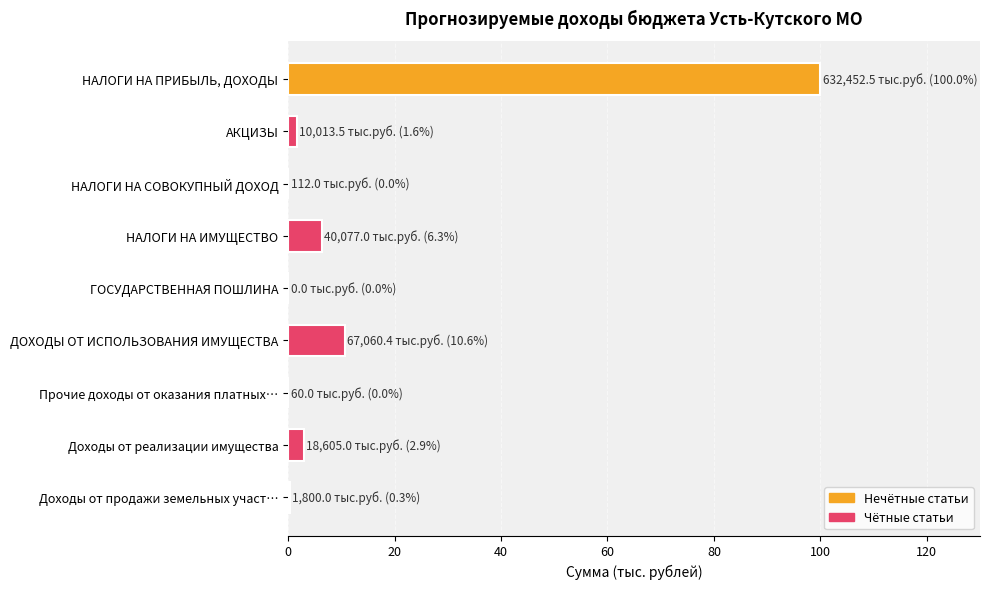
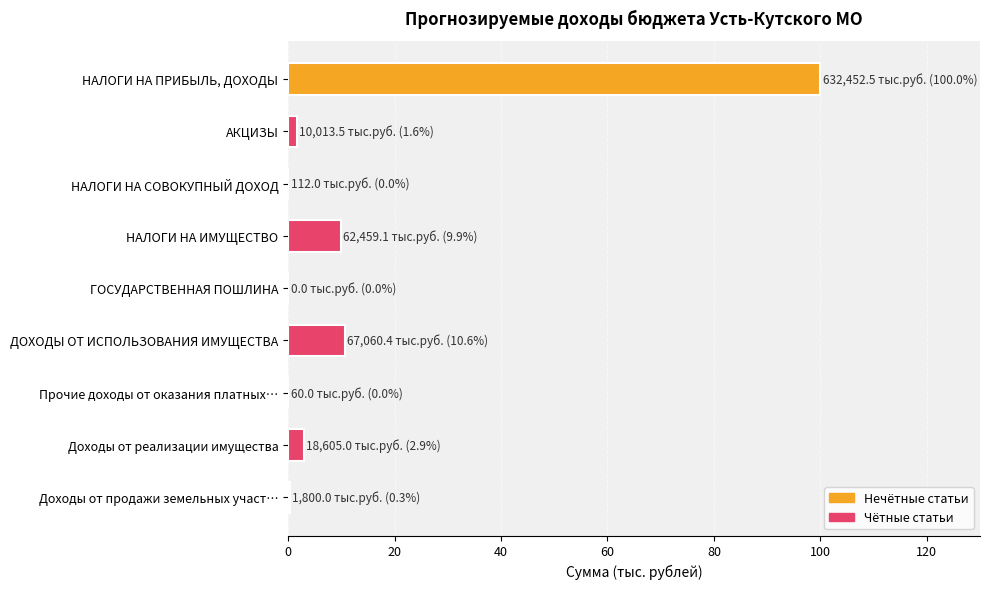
  {
    "НАЛОГИ НА ПРИБЫЛЬ, ДОХОДЫ": "(100.0%)",
    "АКЦИЗЫ": "(1.6%)",
    "НАЛОГИ НА СОВОКУПНЫЙ ДОХОД": "(0.0%)",
-   "НАЛОГИ НА ИМУЩЕСТВО": "40,077.0 тыс.руб. (6.3%)",
+   "НАЛОГИ НА ИМУЩЕСТВО": "62,459.1 тыс.руб. (9.9%)",
    "ГОСУДАРСТВЕННАЯ ПОШЛИНА": "0.0",
    "ДОХОДЫ ОТ ИСПОЛЬЗОВАНИЯ ИМУЩЕСТВА": "(10.6%)",
    "Прочие доходы от оказания платных…": "(0.0%)",
    "Доходы от реализации имущества": "(2.9%)",
    "Доходы от продажи земельных участ…": "(0.3%)"
  }
